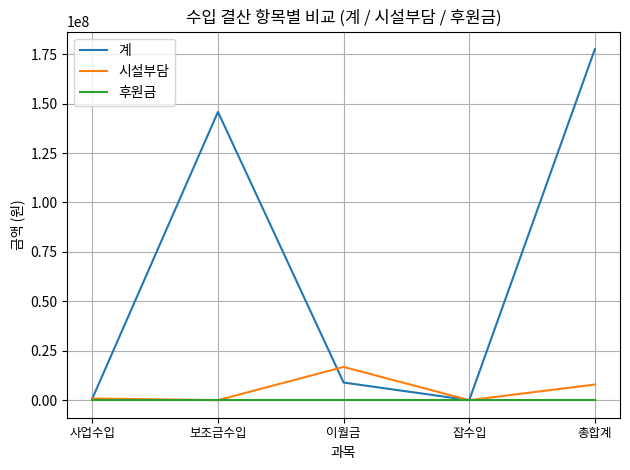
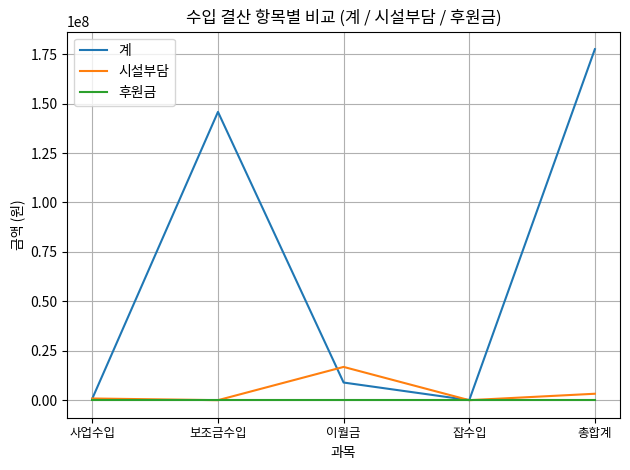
  {
    "계": {
      "보조금수입": 146000000,
      "이월금": 9000000,
      "총합계": 178000000
    },
    "시설부담": {
      "이월금": 17000000,
-     "총합계": 8000000
+     "총합계": 3000000
    },
    "후원금": {
      "이월금": 0,
      "총합계": 0
    }
  }
